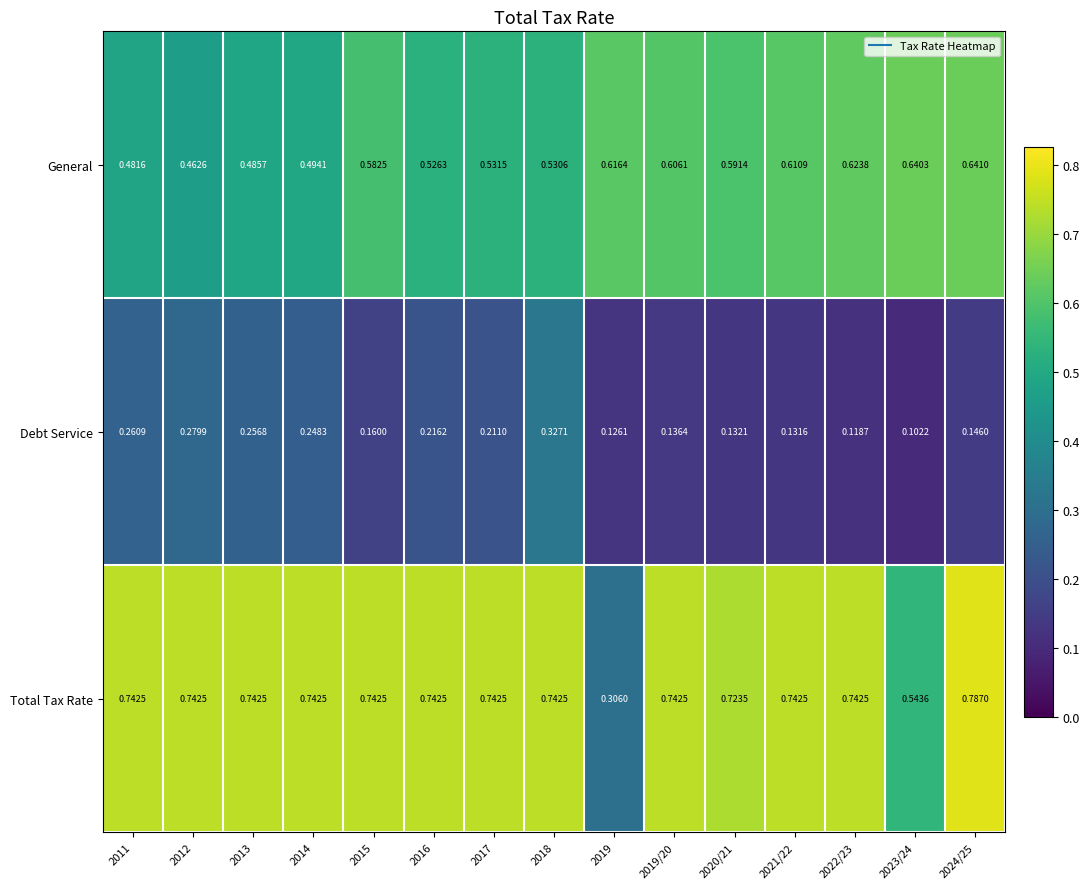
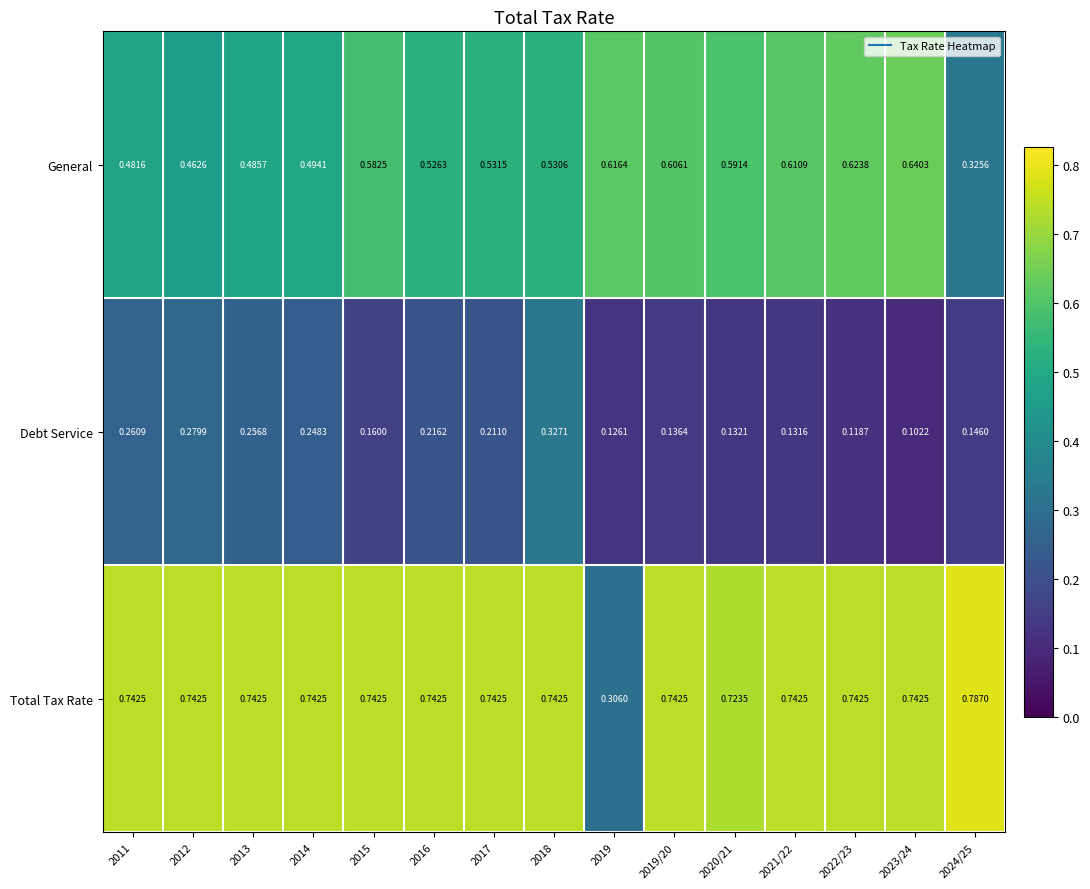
  {
    "General": {
      "2011": 0.4816,
      "2012": 0.4626,
      "2013": 0.4857,
      "2014": 0.4941,
      "2015": 0.5825,
      "2016": 0.5263,
      "2017": 0.5315,
      "2018": 0.5306,
      "2019": 0.6164,
      "2019/20": 0.6061,
      "2020/21": 0.5914,
      "2021/22": 0.6109,
      "2022/23": 0.6238,
      "2023/24": 0.6403,
-     "2024/25": 0.6410
+     "2024/25": 0.3256
    },
    "Debt Service": {
      "2011": 0.2609,
      "2012": 0.2799,
      "2013": 0.2568,
      "2014": 0.2483,
      "2015": 0.1600,
      "2016": 0.2162,
      "2017": 0.2110,
      "2018": 0.3271,
      "2019": 0.1261,
      "2019/20": 0.1364,
      "2020/21": 0.1321,
      "2021/22": 0.1316,
      "2022/23": 0.1187,
      "2023/24": 0.1022,
      "2024/25": 0.1460
    },
    "Total Tax Rate": {
      "2011": 0.7425,
      "2012": 0.7425,
      "2013": 0.7425,
      "2014": 0.7425,
      "2015": 0.7425,
      "2016": 0.7425,
      "2017": 0.7425,
      "2018": 0.7425,
      "2019": 0.3060,
      "2019/20": 0.7425,
      "2020/21": 0.7235,
      "2021/22": 0.7425,
      "2022/23": 0.7425,
-     "2023/24": 0.5436,
+     "2023/24": 0.7425,
      "2024/25": 0.7870
    }
  }
